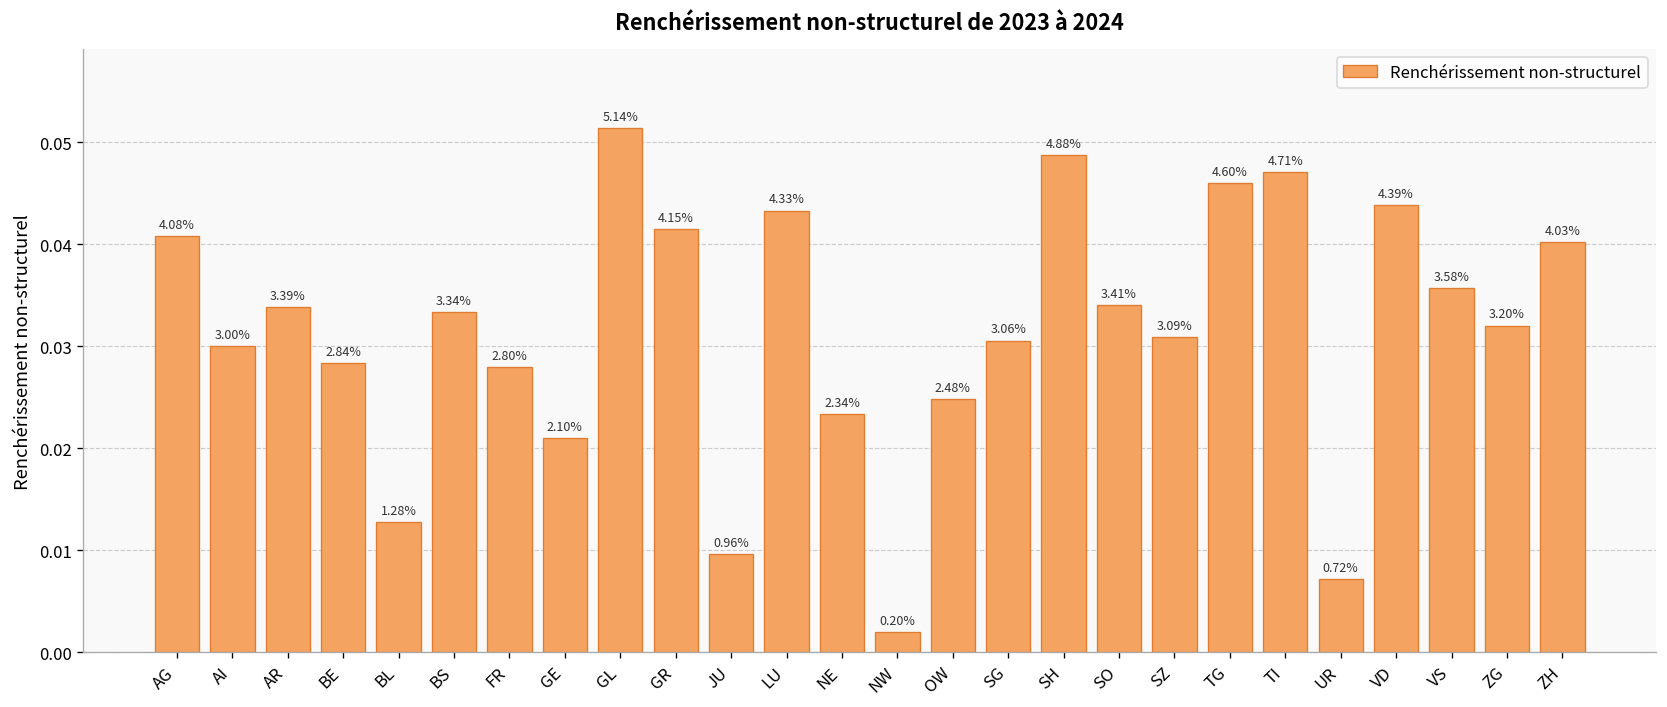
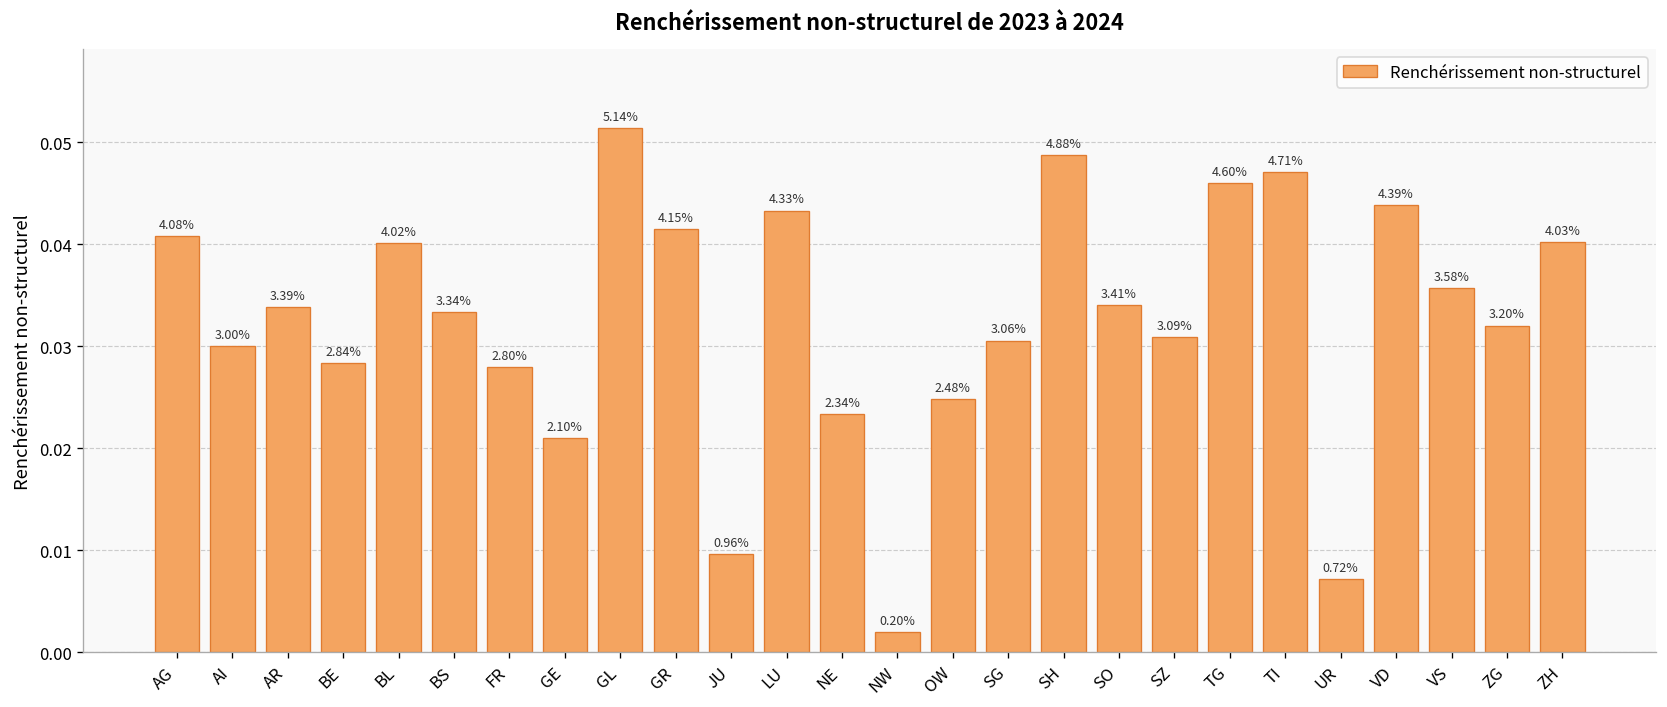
  {
    "AG": "4.08%",
    "AI": "3.00%",
    "AR": "3.39%",
    "BE": "2.84%",
-   "BL": "1.28%",
+   "BL": "4.02%",
    "BS": "3.34%",
    "FR": "2.80%",
    "GE": "2.10%",
    "GL": "5.14%",
    "GR": "4.15%",
    "JU": "0.96%",
    "LU": "4.33%",
    "NE": "2.34%",
    "NW": "0.20%",
    "OW": "2.48%",
    "SG": "3.06%",
    "SH": "4.88%",
    "SO": "3.41%",
    "SZ": "3.09%",
    "TG": "4.60%",
    "TI": "4.71%",
    "UR": "0.72%",
    "VD": "4.39%",
    "VS": "3.58%",
    "ZG": "3.20%",
    "ZH": "4.03%"
  }
